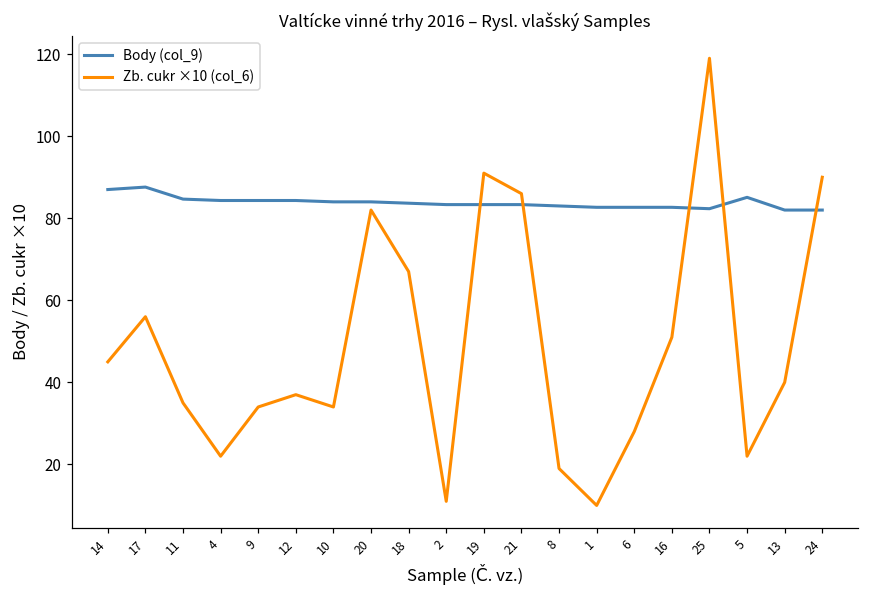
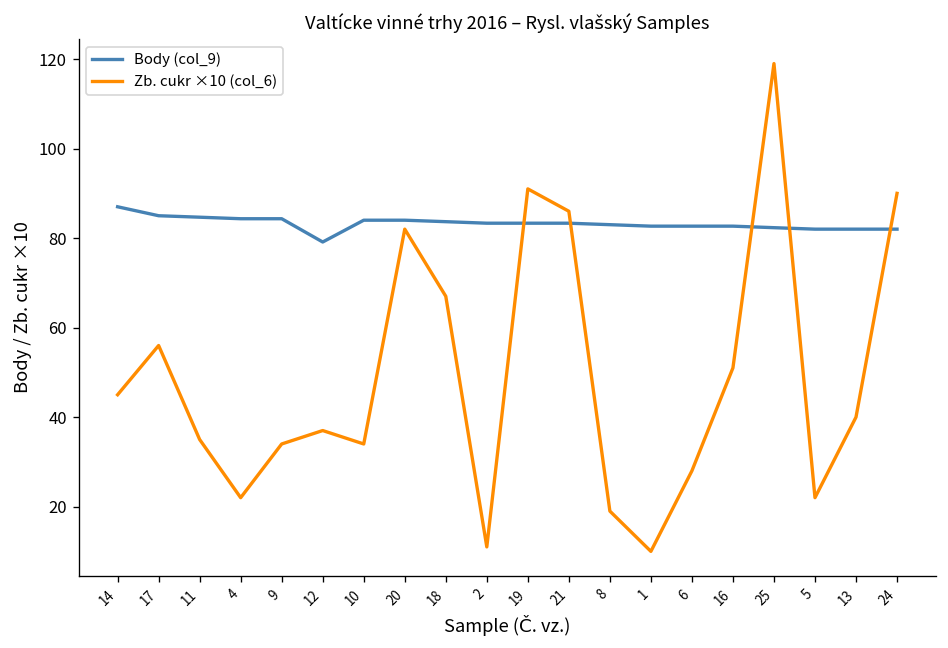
  {
    "Body (col_9)": {
      "14": 87,
-     "17": 88,
+     "17": 85,
      "11": 85,
      "4": 84,
      "9": 84,
-     "12": 84,
+     "12": 79,
      "10": 84,
      "20": 84,
      "18": 84,
      "2": 83,
      "19": 83,
      "21": 83,
      "8": 83,
      "1": 83,
      "6": 83,
      "16": 83,
      "25": 82,
-     "5": 85,
+     "5": 82,
      "13": 82,
      "24": 82
    },
    "Zb. cukr ×10 (col_6)": {
      "14": 45,
      "17": 56,
      "11": 35,
      "4": 22,
      "9": 34,
      "12": 37,
      "10": 34,
      "20": 82,
      "18": 67,
      "2": 11,
      "19": 91,
      "21": 86,
      "8": 19,
      "1": 10,
      "6": 28,
      "16": 51,
      "25": 119,
      "5": 22,
      "13": 40,
      "24": 90
    }
  }
